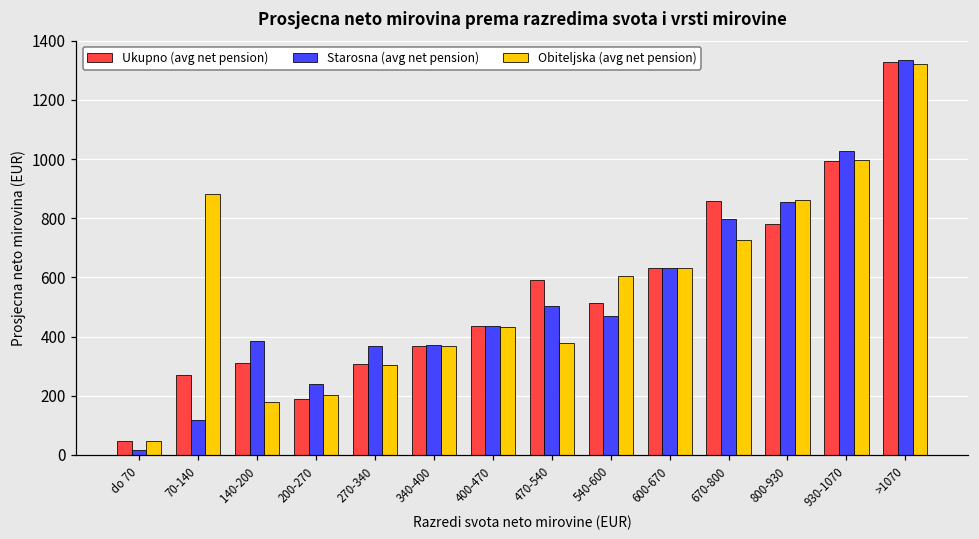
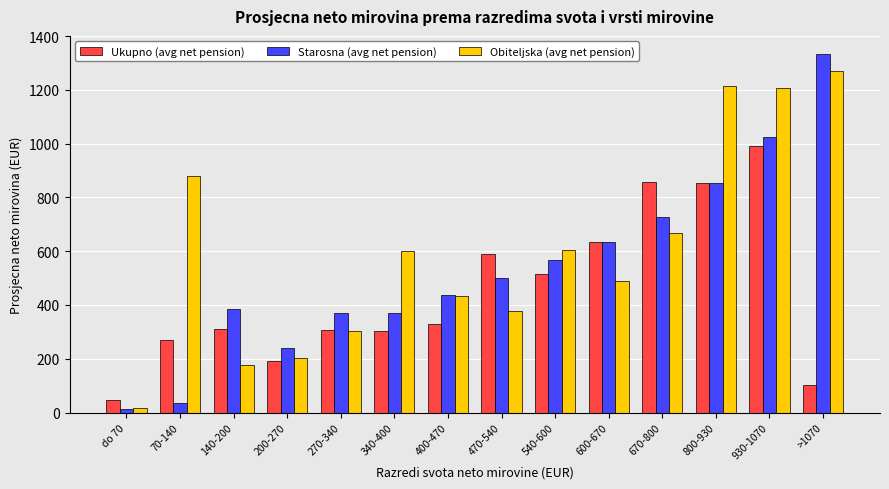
  {
    "Ukupno (avg net pension)": {
      "do 70": 50,
      "70-140": 270,
      "140-200": 310,
      "200-270": 190,
      "270-340": 310,
-     "340-400": 370,
-     "400-470": 440,
+     "340-400": 300,
+     "400-470": 330,
      "470-540": 590,
      "540-600": 510,
      "600-670": 630,
      "670-800": 860,
-     "800-930": 780,
+     "800-930": 850,
      "930-1070": 990,
-     ">1070": 1330
+     ">1070": 100
    },
    "Starosna (avg net pension)": {
      "do 70": 10,
-     "70-140": 120,
+     "70-140": 30,
      "140-200": 390,
      "200-270": 240,
      "270-340": 370,
      "340-400": 370,
      "400-470": 440,
      "470-540": 500,
-     "540-600": 470,
+     "540-600": 570,
      "600-670": 630,
-     "670-800": 800,
+     "670-800": 730,
      "800-930": 850,
      "930-1070": 1030,
      ">1070": 1330
    },
    "Obiteljska (avg net pension)": {
-     "do 70": 50,
+     "do 70": 20,
      "70-140": 880,
      "140-200": 180,
      "200-270": 200,
      "270-340": 300,
-     "340-400": 370,
+     "340-400": 600,
      "400-470": 430,
      "470-540": 380,
      "540-600": 600,
-     "600-670": 630,
-     "670-800": 730,
-     "800-930": 860,
-     "930-1070": 1000,
-     ">1070": 1320
+     "600-670": 490,
+     "670-800": 670,
+     "800-930": 1210,
+     "930-1070": 1210,
+     ">1070": 1270
    }
  }
